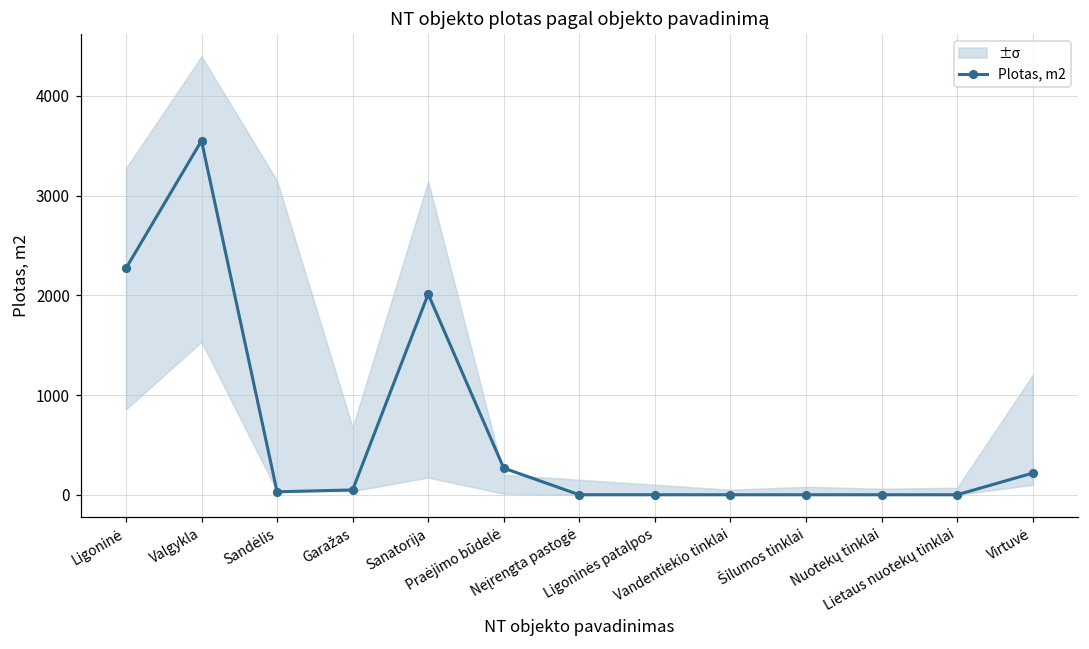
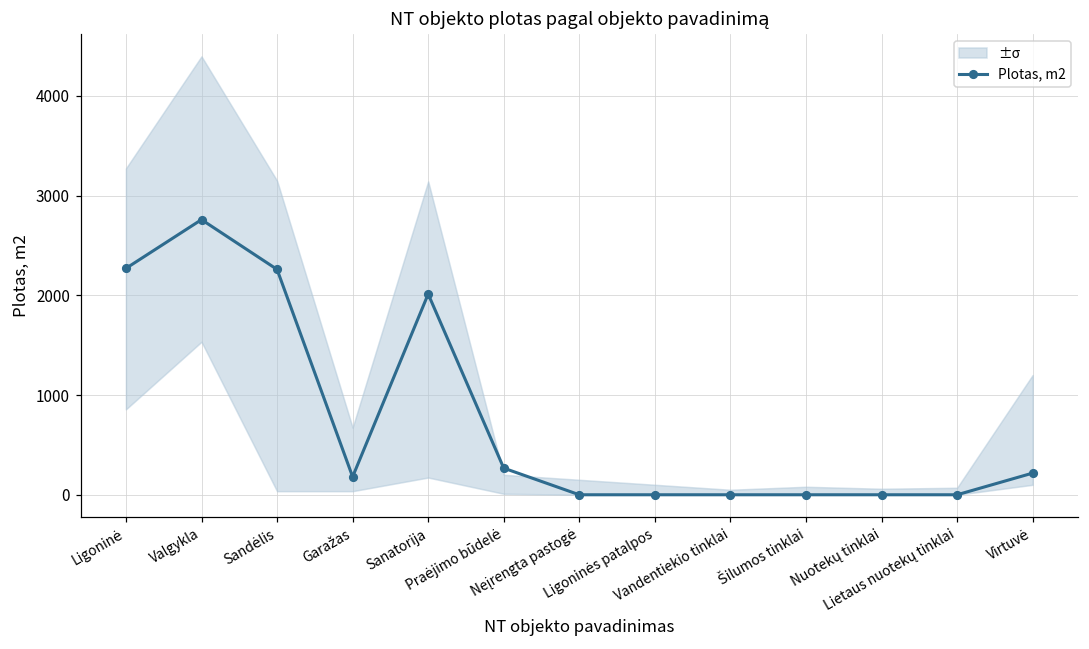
  {
    "Plotas, m2": {
      "Ligoninė": 2300,
-     "Valgykla": 3500,
-     "Sandėlis": 0,
-     "Garažas": 0,
+     "Valgykla": 2800,
+     "Sandėlis": 2300,
+     "Garažas": 200,
      "Sanatorija": 2000,
      "Praėjimo būdelė": 300,
      "Neįrengta pastogė": 0,
      "Ligoninės patalpos": 0,
      "Vandentiekio tinklai": 0,
      "Šilumos tinklai": 0,
      "Nuotekų tinklai": 0,
      "Lietaus nuotekų tinklai": 0,
      "Virtuvė": 200
    }
  }
